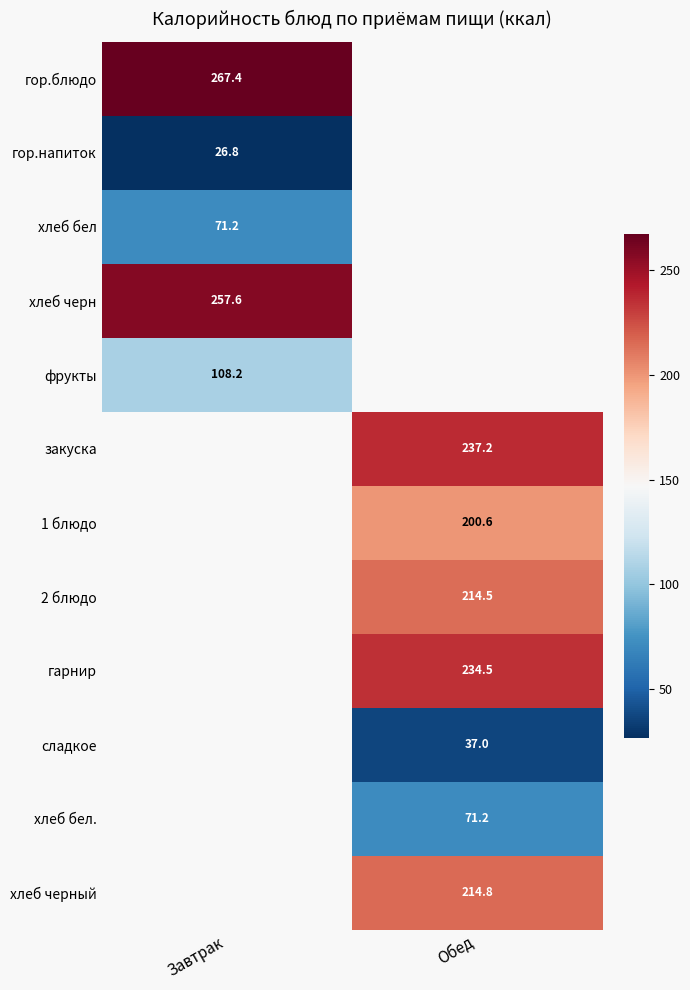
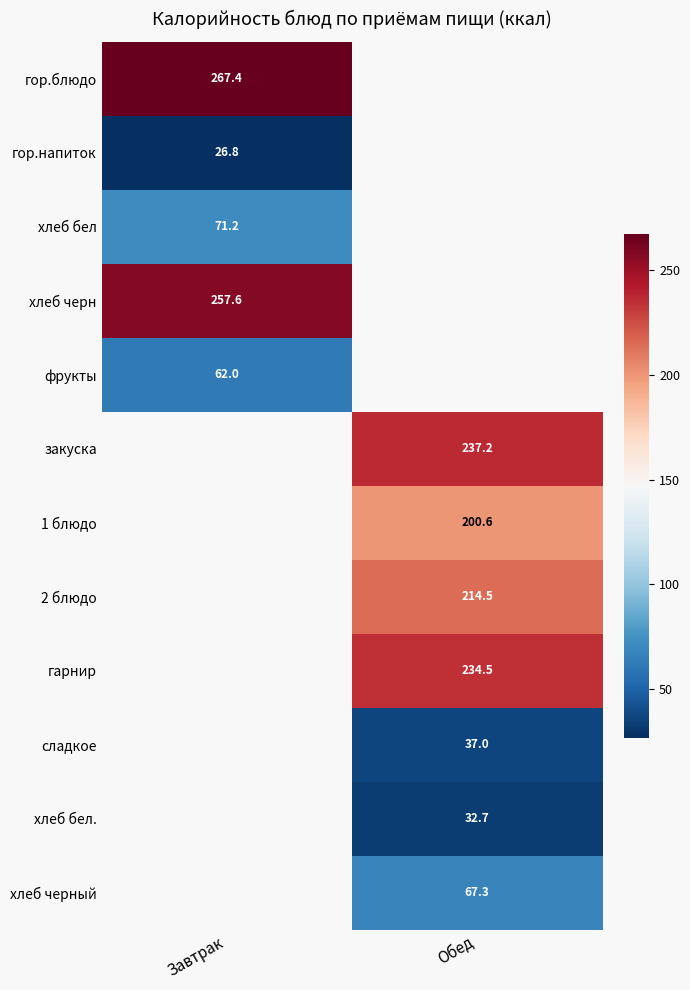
  {
    "гор.блюдо": {
      "Завтрак": 267.4
    },
    "гор.напиток": {
      "Завтрак": 26.8
    },
    "хлеб бел": {
      "Завтрак": 71.2
    },
    "хлеб черн": {
      "Завтрак": 257.6
    },
    "фрукты": {
-     "Завтрак": 108.2
+     "Завтрак": 62.0
    },
    "закуска": {
      "Обед": 237.2
    },
    "1 блюдо": {
      "Обед": 200.6
    },
    "2 блюдо": {
      "Обед": 214.5
    },
    "гарнир": {
      "Обед": 234.5
    },
    "сладкое": {
      "Обед": 37.0
    },
    "хлеб бел.": {
-     "Обед": 71.2
+     "Обед": 32.7
    },
    "хлеб черный": {
-     "Обед": 214.8
+     "Обед": 67.3
    }
  }
